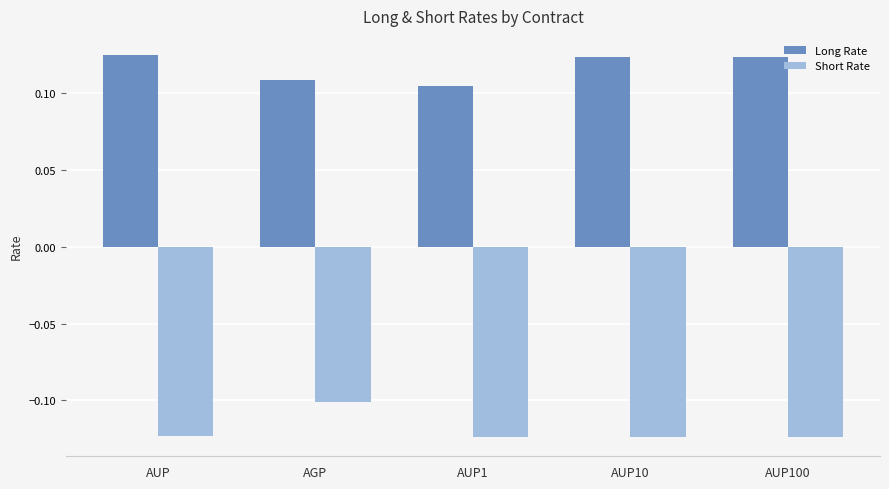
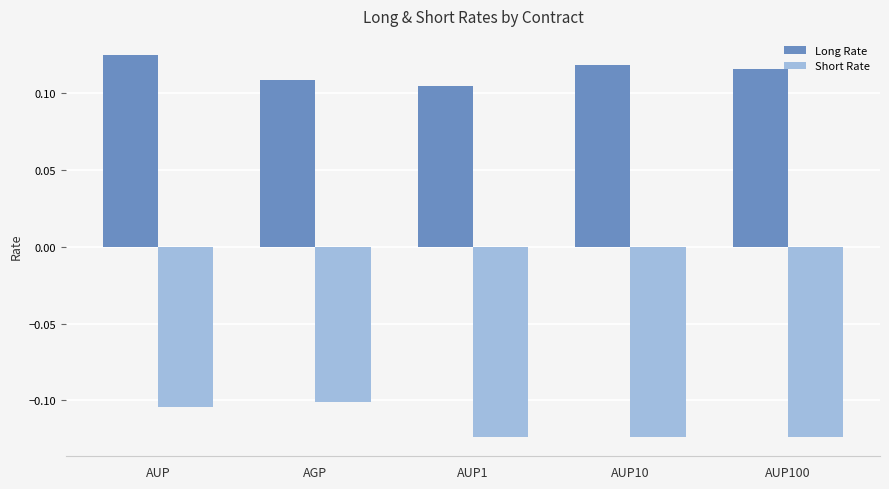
  {
    "Long Rate": {
      "AUP": 0.125,
      "AGP": 0.109,
      "AUP1": 0.105,
-     "AUP10": 0.124,
-     "AUP100": 0.124
+     "AUP10": 0.119,
+     "AUP100": 0.116
    },
    "Short Rate": {
-     "AUP": -0.123,
+     "AUP": -0.104,
      "AGP": -0.101,
      "AUP1": -0.124,
      "AUP10": -0.124,
      "AUP100": -0.124
    }
  }
